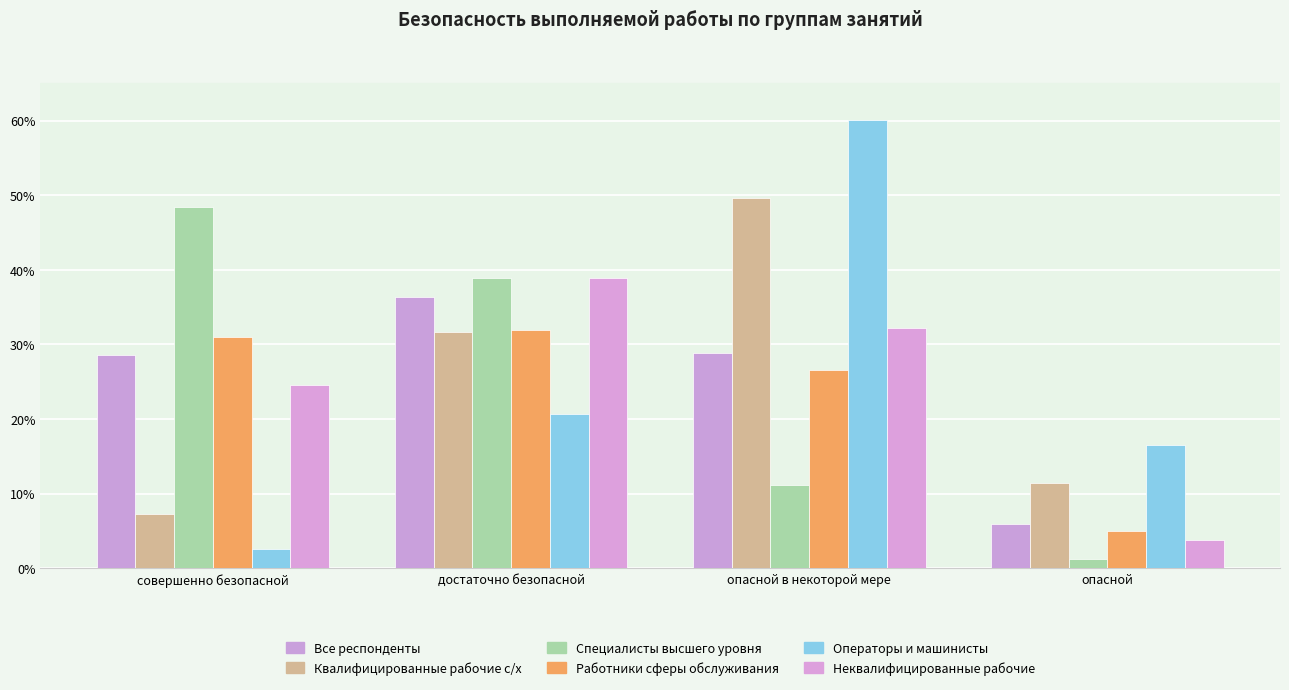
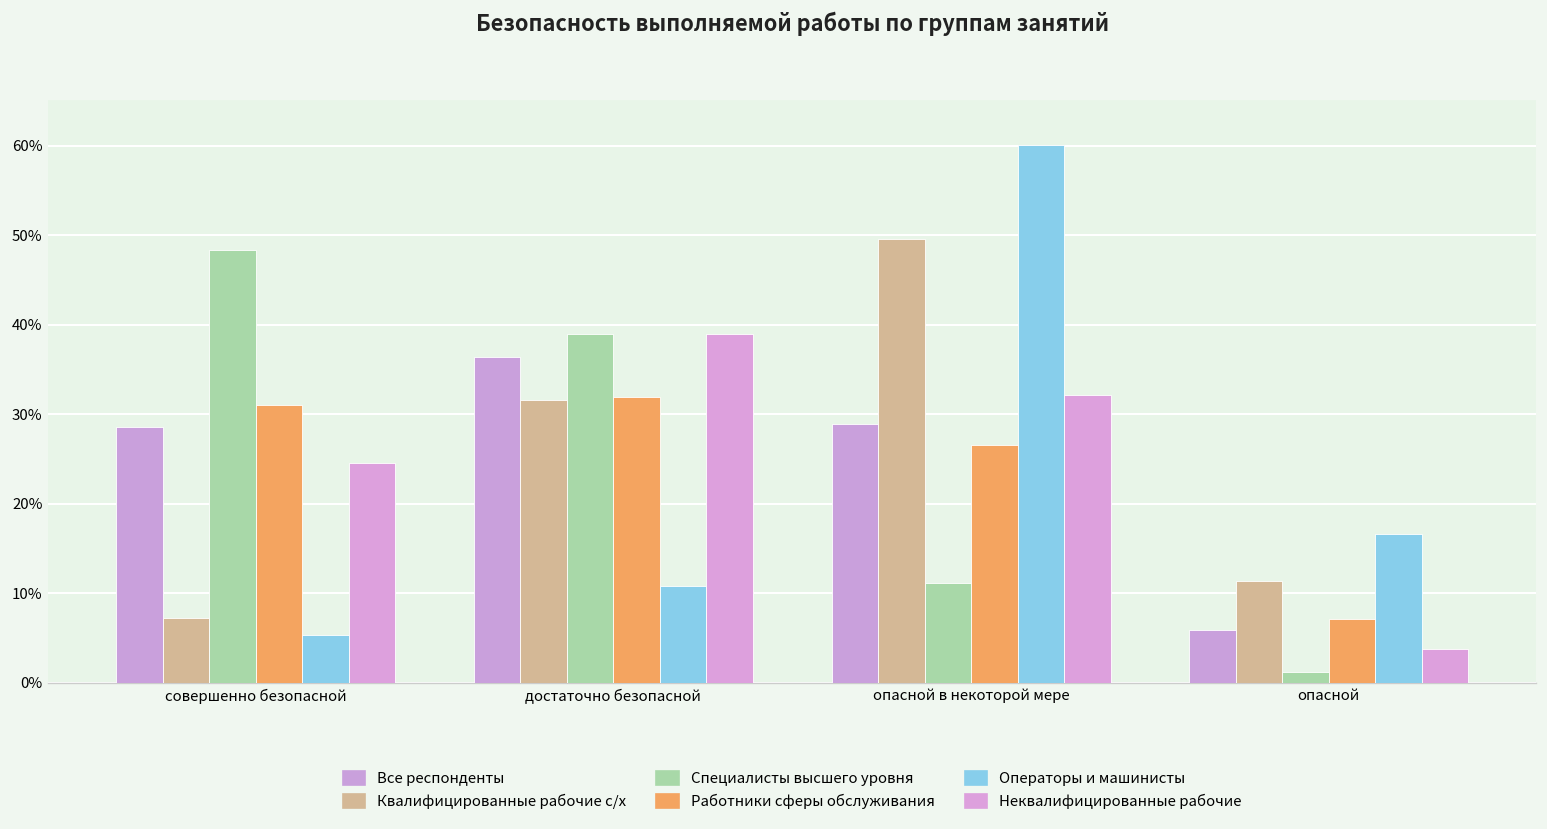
  {
    "Работники сферы обслуживания": {
      "совершенно безопасной": "31%",
      "достаточно безопасной": "32%",
      "опасной в некоторой мере": "27%",
-     "опасной": "5%"
+     "опасной": "7%"
    },
    "Операторы и машинисты": {
-     "совершенно безопасной": "3%",
-     "достаточно безопасной": "21%",
+     "совершенно безопасной": "5%",
+     "достаточно безопасной": "11%",
      "опасной в некоторой мере": "60%",
      "опасной": "17%"
    }
  }
